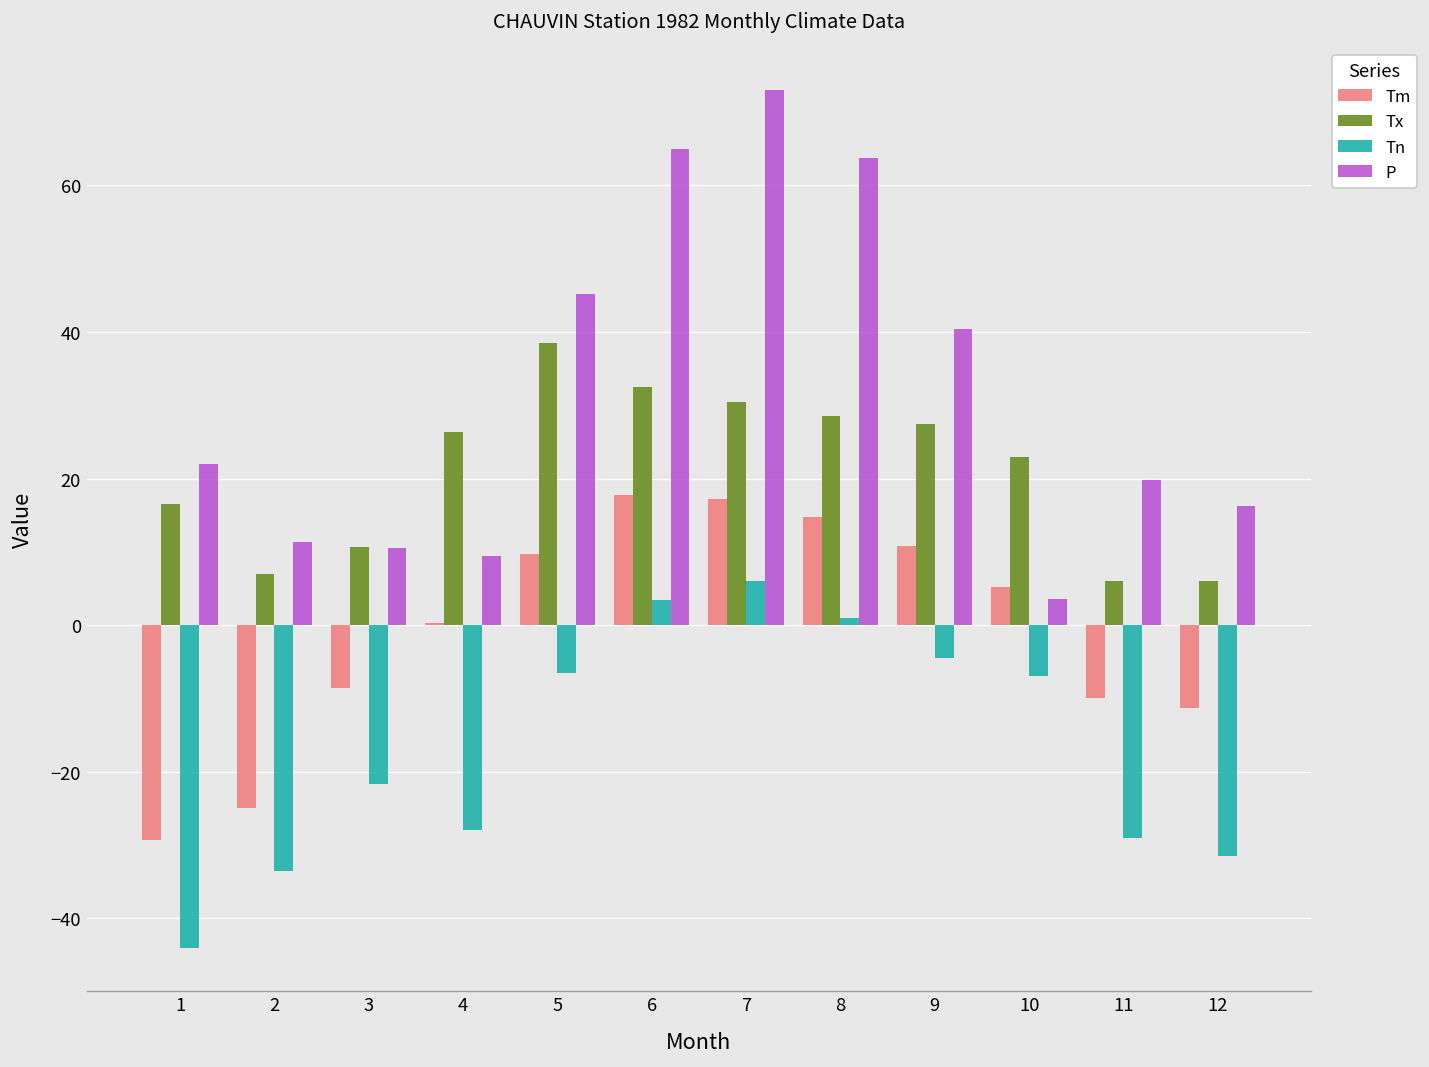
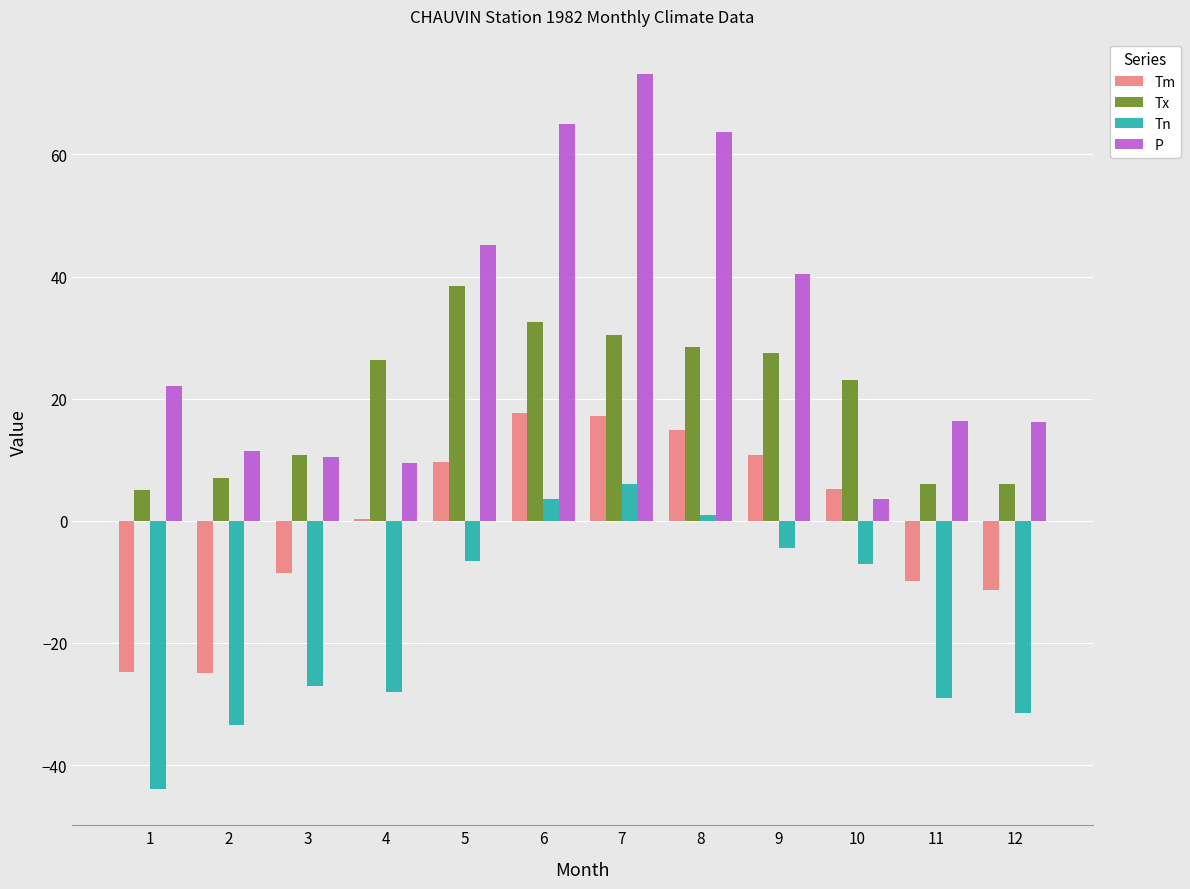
  {
    "Tm": {
-     "1": -29,
+     "1": -25,
      "2": -25,
      "3": -9,
      "5": 10,
      "6": 18,
      "7": 17,
      "8": 15,
      "9": 11,
      "10": 5,
      "11": -10,
      "12": -11
    },
    "Tx": {
-     "1": 17,
+     "1": 5,
      "2": 7,
      "3": 11,
      "4": 26,
      "5": 39,
      "6": 33,
      "7": 31,
      "8": 29,
      "9": 28,
      "10": 23,
      "11": 6,
      "12": 6
    },
    "Tn": {
      "1": -44,
      "2": -34,
-     "3": -22,
+     "3": -27,
      "4": -28,
      "5": -7,
      "6": 4,
      "7": 6,
      "8": 1,
      "9": -5,
      "10": -7,
      "11": -29,
      "12": -32
    },
    "P": {
      "1": 22,
      "2": 11,
      "3": 11,
      "4": 9,
      "5": 45,
      "6": 65,
      "7": 73,
      "8": 64,
      "9": 40,
      "10": 4,
-     "11": 20,
+     "11": 16,
      "12": 16
    }
  }
